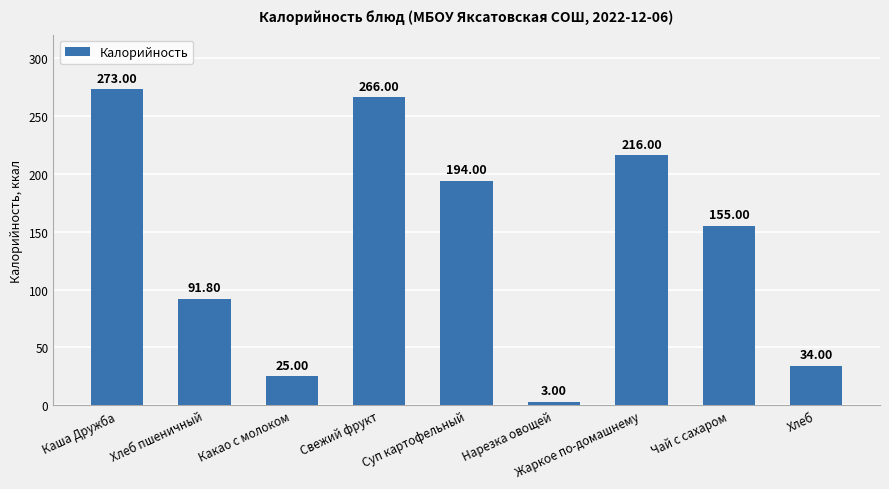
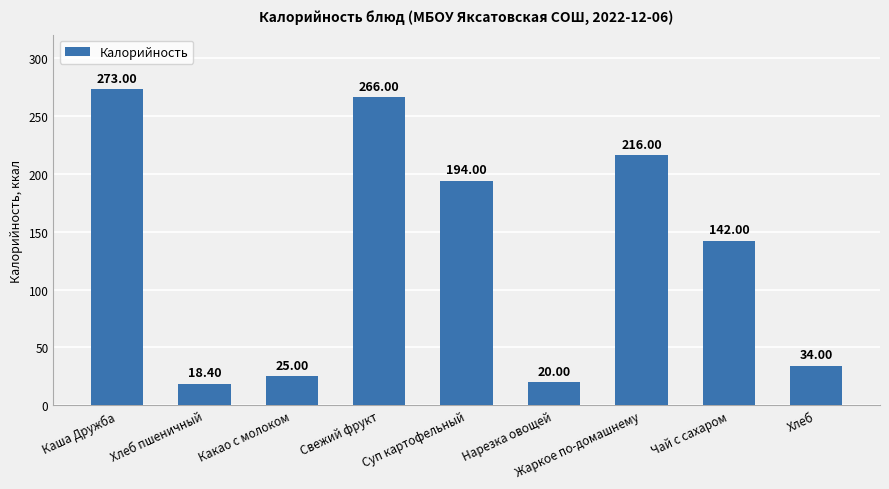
  {
    "Каша Дружба": 273.00,
-   "Хлеб пшеничный": 91.80,
+   "Хлеб пшеничный": 18.40,
    "Какао с молоком": 25.00,
    "Свежий фрукт": 266.00,
    "Суп картофельный": 194.00,
-   "Нарезка овощей": 3.00,
+   "Нарезка овощей": 20.00,
    "Жаркое по-домашнему": 216.00,
-   "Чай с сахаром": 155.00,
+   "Чай с сахаром": 142.00,
    "Хлеб": 34.00
  }
